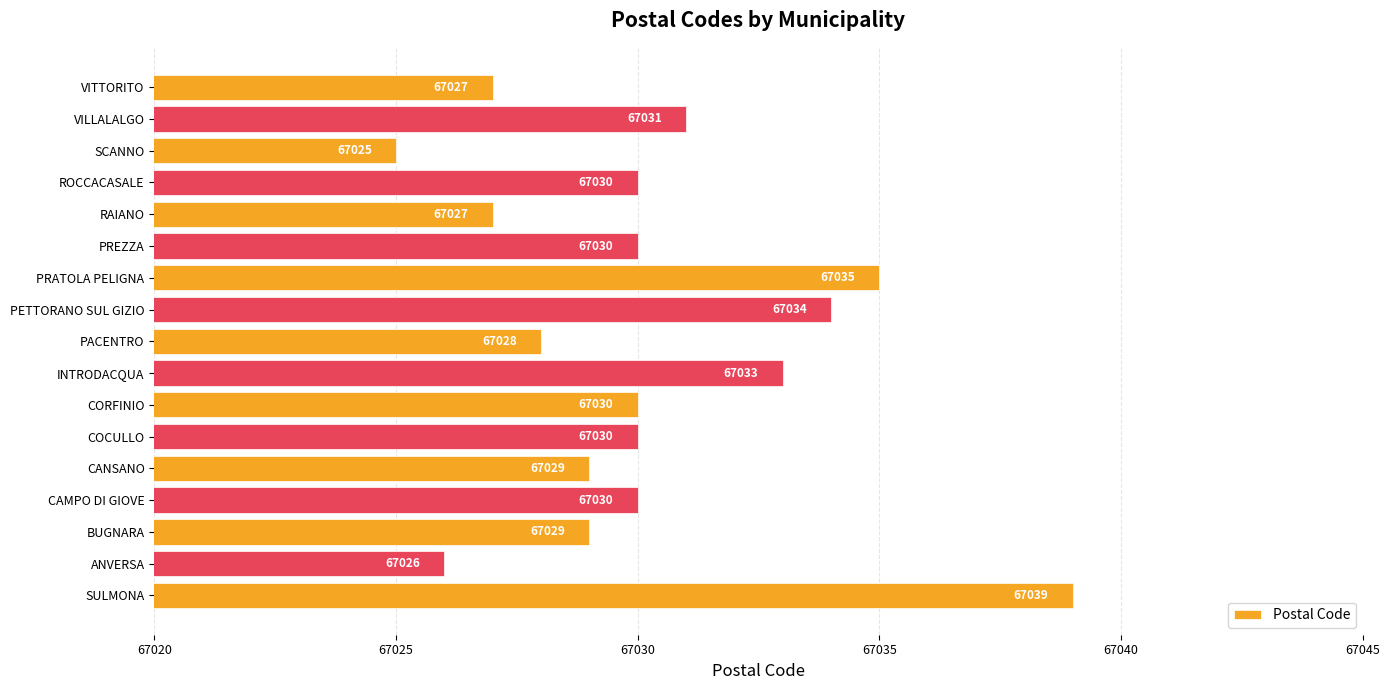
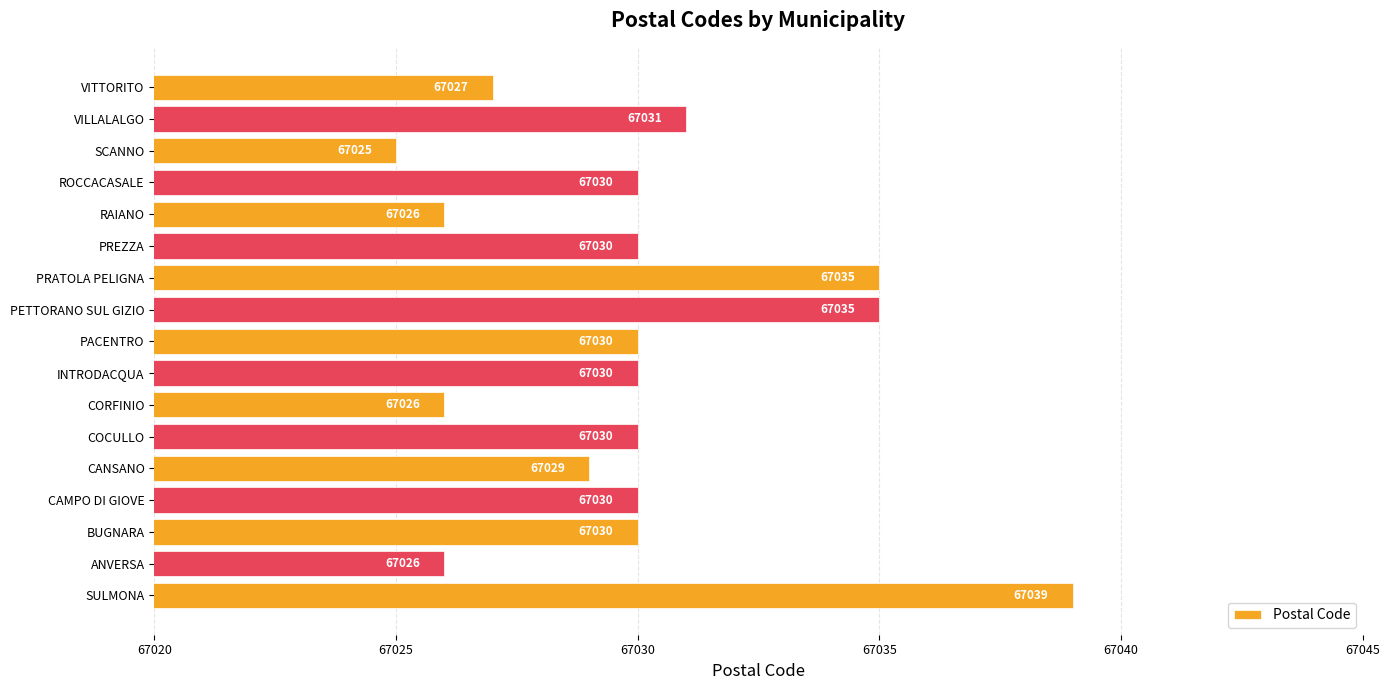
  {
    "VITTORITO": 67027,
    "VILLALALGO": 67031,
    "SCANNO": 67025,
    "ROCCACASALE": 67030,
-   "RAIANO": 67027,
+   "RAIANO": 67026,
    "PREZZA": 67030,
    "PRATOLA PELIGNA": 67035,
-   "PETTORANO SUL GIZIO": 67034,
-   "PACENTRO": 67028,
-   "INTRODACQUA": 67033,
-   "CORFINIO": 67030,
+   "PETTORANO SUL GIZIO": 67035,
+   "PACENTRO": 67030,
+   "INTRODACQUA": 67030,
+   "CORFINIO": 67026,
    "COCULLO": 67030,
    "CANSANO": 67029,
    "CAMPO DI GIOVE": 67030,
-   "BUGNARA": 67029,
+   "BUGNARA": 67030,
    "ANVERSA": 67026,
    "SULMONA": 67039
  }
